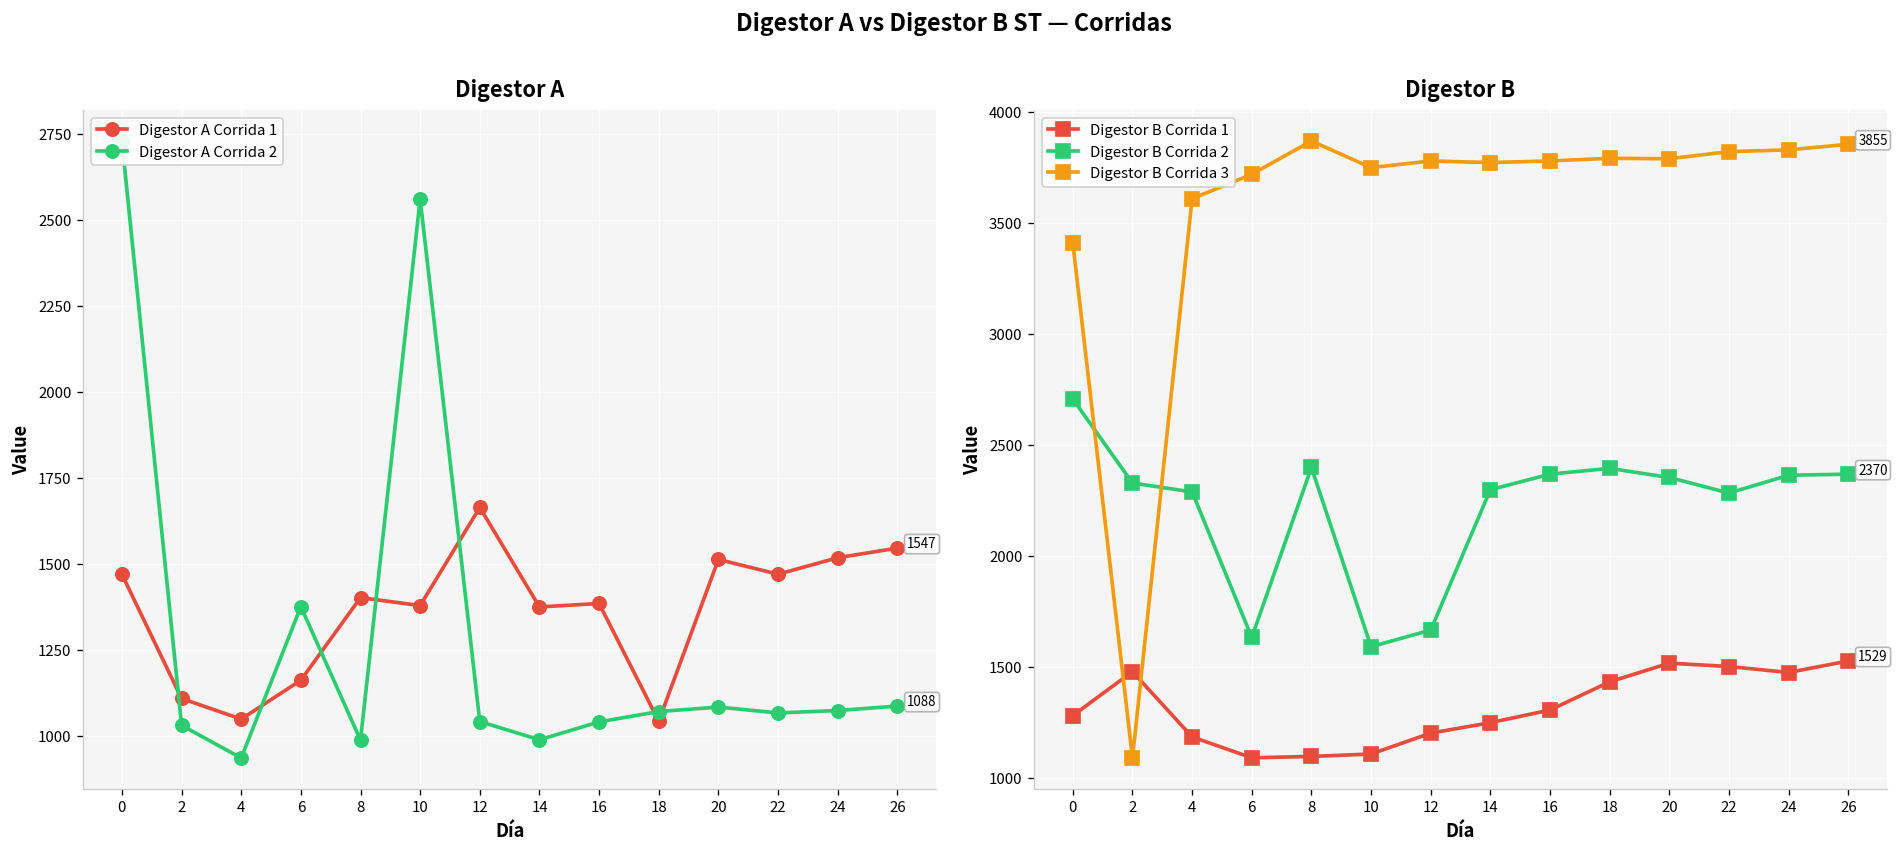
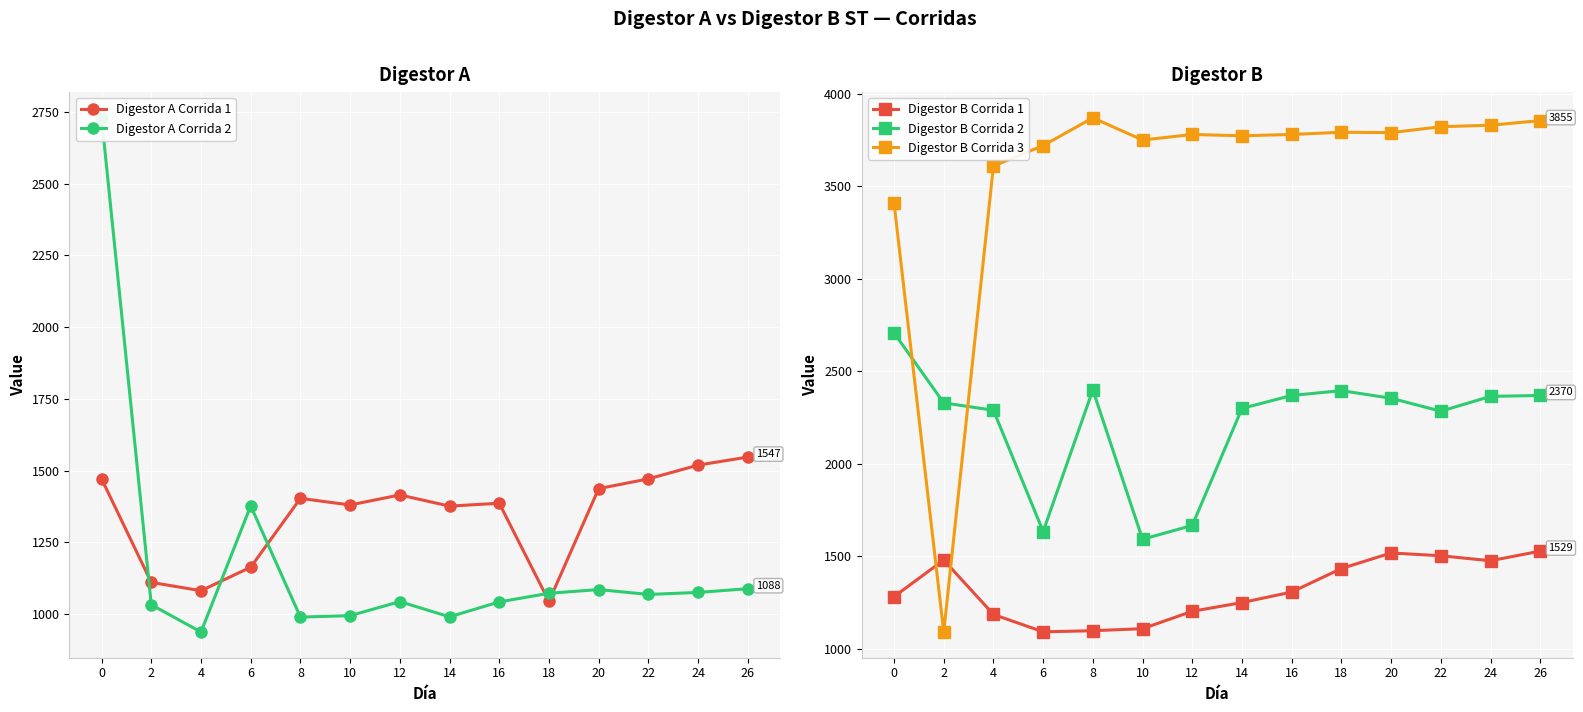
  {
    "Digestor A": {
      "Digestor A Corrida 1": {
        "0": 1470,
        "2": 1110,
-       "4": 1050,
+       "4": 1080,
        "6": 1160,
        "8": 1400,
        "10": 1380,
-       "12": 1670,
+       "12": 1420,
        "14": 1380,
        "16": 1390,
        "18": 1040,
-       "20": 1510,
+       "20": 1440,
        "22": 1470,
        "24": 1520
      },
      "Digestor A Corrida 2": {
        "2": 1030,
        "4": 940,
        "6": 1380,
        "8": 990,
-       "10": 2560,
+       "10": 990,
        "12": 1040,
        "14": 990,
        "16": 1040,
        "18": 1070,
        "20": 1090,
        "22": 1070,
        "24": 1080
      }
    },
    "Digestor B": {
      "Digestor B Corrida 1": {
        "0": 1280,
        "2": 1480,
        "4": 1190,
        "6": 1090,
        "8": 1100,
        "10": 1110,
        "12": 1200,
        "14": 1250,
        "16": 1310,
        "18": 1440,
        "20": 1520,
        "22": 1500,
        "24": 1480
      },
      "Digestor B Corrida 2": {
        "0": 2710,
        "2": 2330,
        "4": 2290,
        "6": 1640,
        "8": 2400,
        "10": 1590,
        "12": 1670,
        "14": 2300,
        "16": 2370,
        "18": 2400,
        "20": 2360,
        "22": 2290,
        "24": 2370
      },
      "Digestor B Corrida 3": {
        "0": 3410,
        "2": 1090,
        "4": 3610,
        "6": 3720,
        "8": 3870,
        "10": 3750,
        "12": 3780,
        "14": 3770,
        "16": 3780,
        "18": 3790,
        "20": 3790,
        "22": 3820,
        "24": 3830
      }
    }
  }
